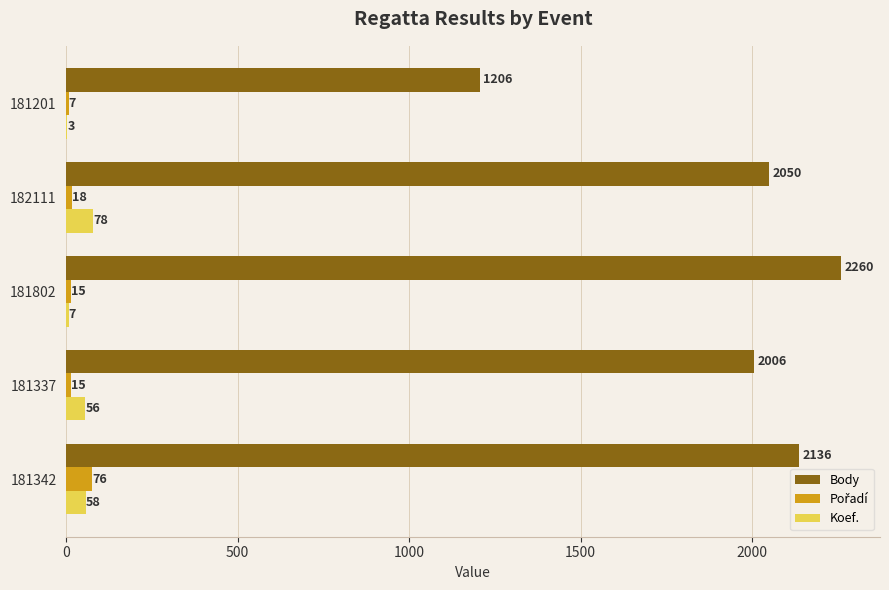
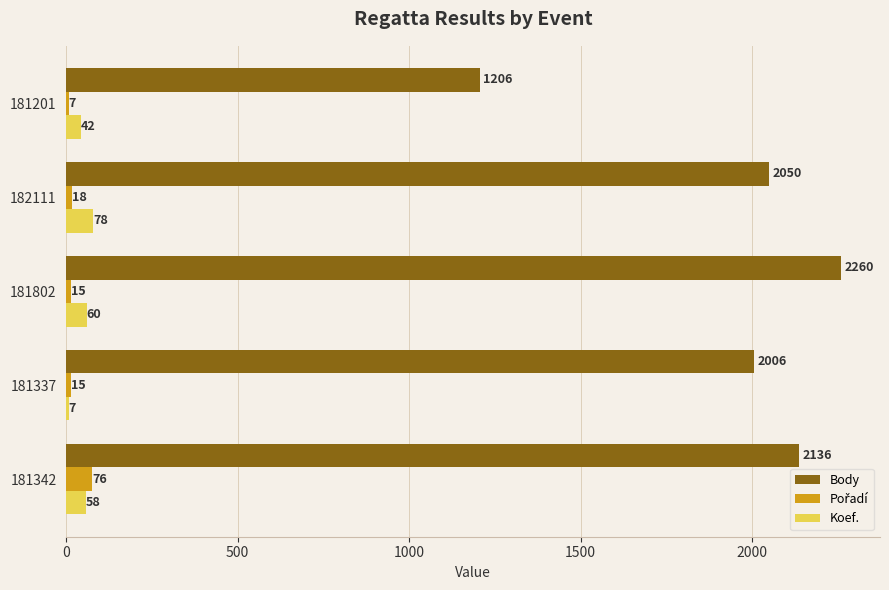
  {
    "Body": {
      "181201": 1206,
      "182111": 2050,
      "181802": 2260,
      "181337": 2006,
      "181342": 2136
    },
    "Pořadí": {
      "181201": 7,
      "182111": 18,
      "181802": 15,
      "181337": 15,
      "181342": 76
    },
    "Koef.": {
-     "181201": 3,
+     "181201": 42,
      "182111": 78,
-     "181802": 7,
-     "181337": 56,
+     "181802": 60,
+     "181337": 7,
      "181342": 58
    }
  }
